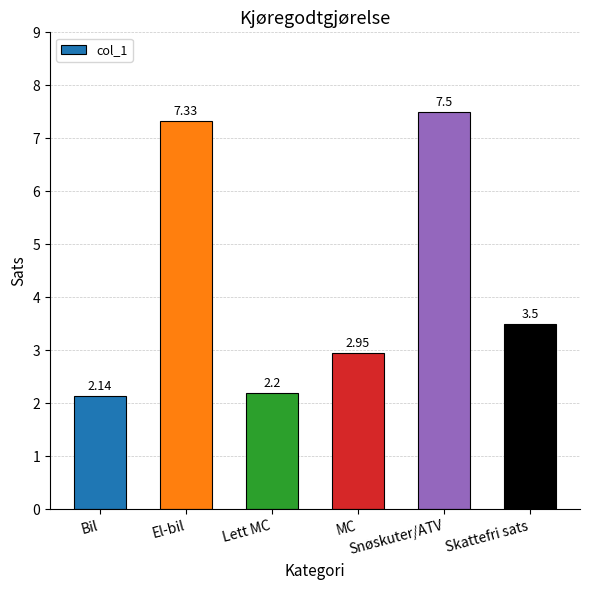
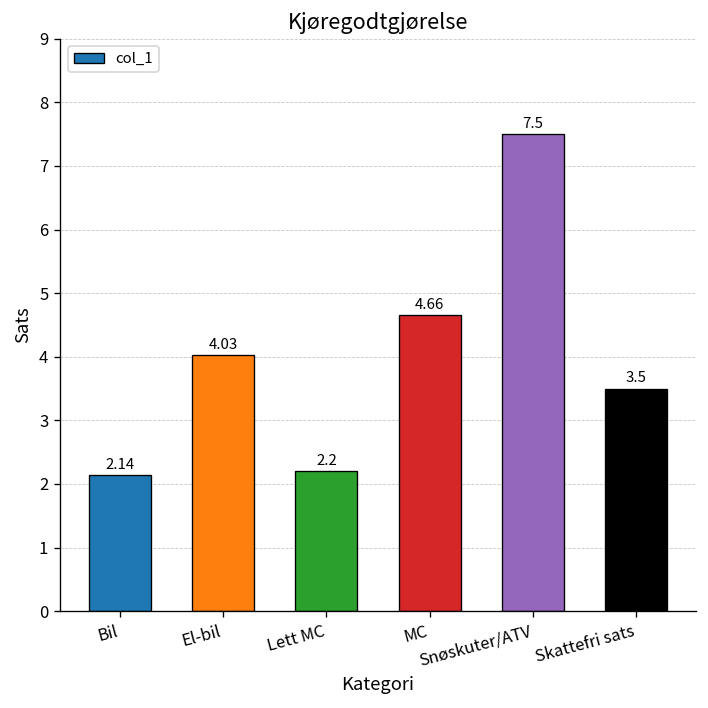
  {
    "Bil": 2.14,
-   "El-bil": 7.33,
+   "El-bil": 4.03,
    "Lett MC": 2.2,
-   "MC": 2.95,
+   "MC": 4.66,
    "Snøskuter/ATV": 7.5,
    "Skattefri sats": 3.5
  }
